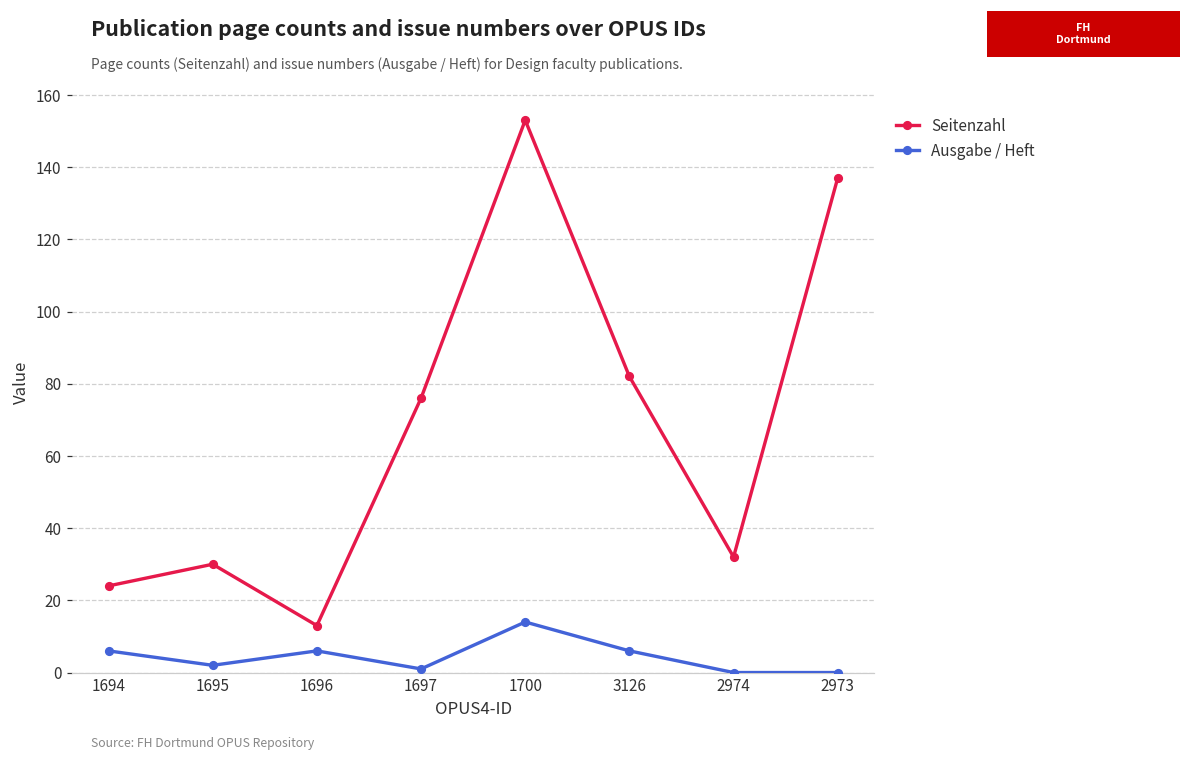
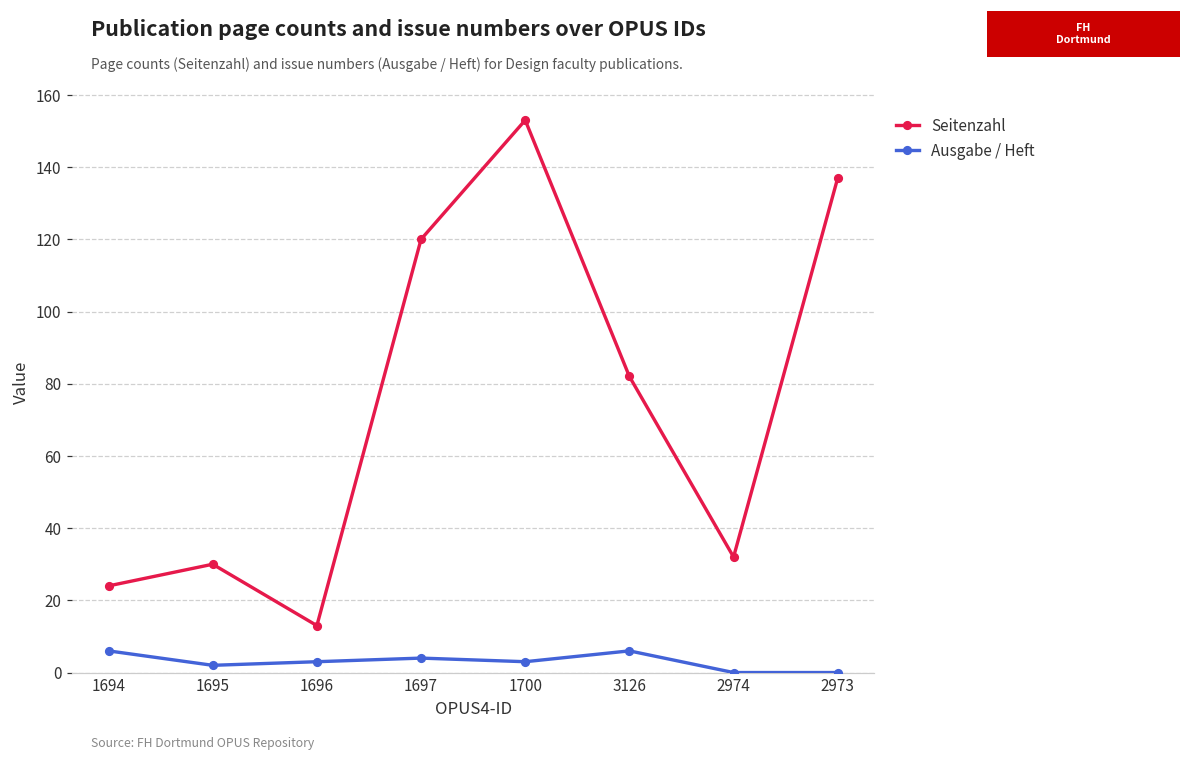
  {
    "Seitenzahl": {
      "1694": 24,
      "1695": 30,
      "1696": 13,
-     "1697": 76,
+     "1697": 120,
      "1700": 153,
      "3126": 82,
      "2974": 32,
      "2973": 137
    },
    "Ausgabe / Heft": {
      "1694": 6,
      "1695": 2,
-     "1696": 6,
-     "1697": 1,
-     "1700": 14,
+     "1696": 3,
+     "1697": 4,
+     "1700": 3,
      "3126": 6,
      "2974": 0,
      "2973": 0
    }
  }
